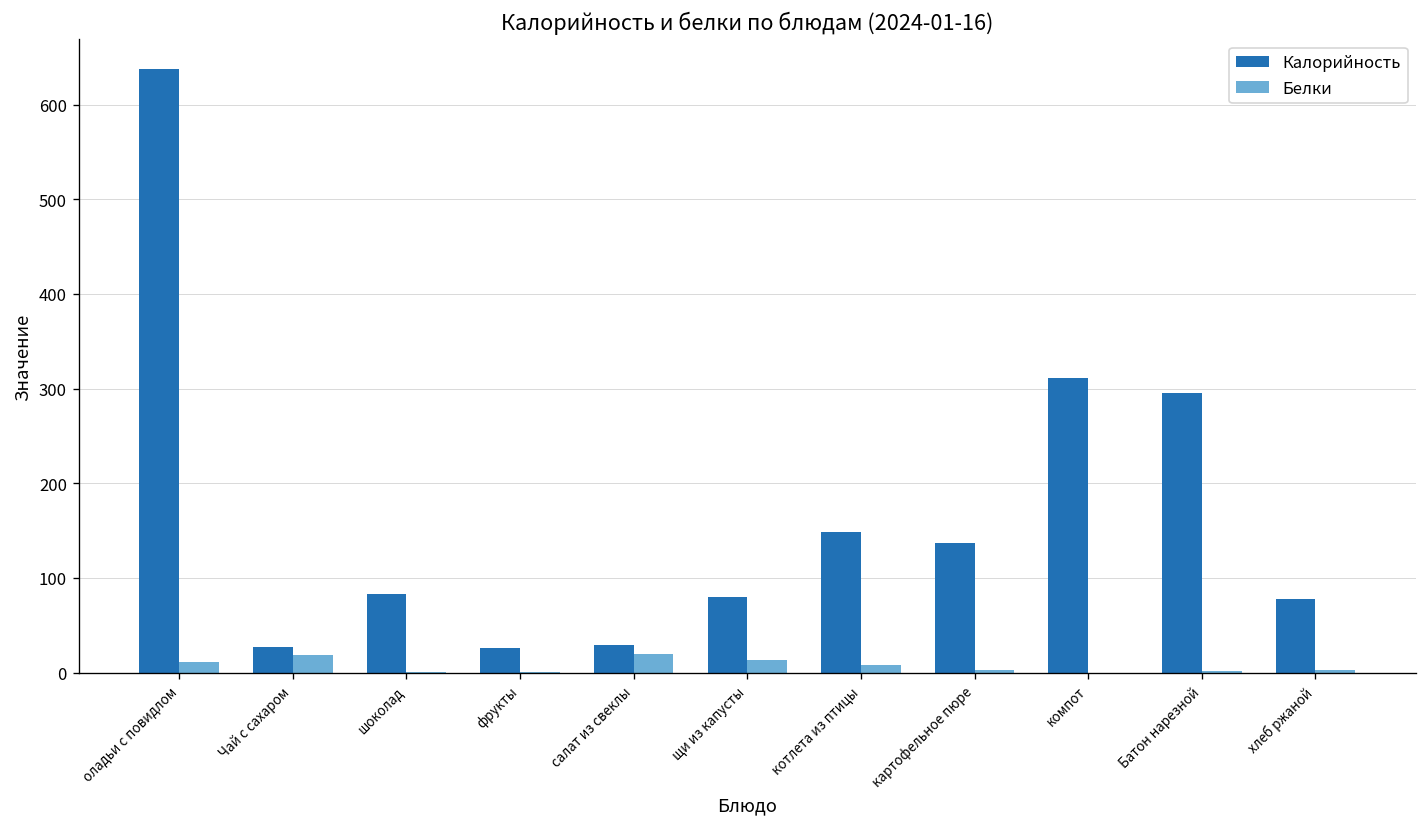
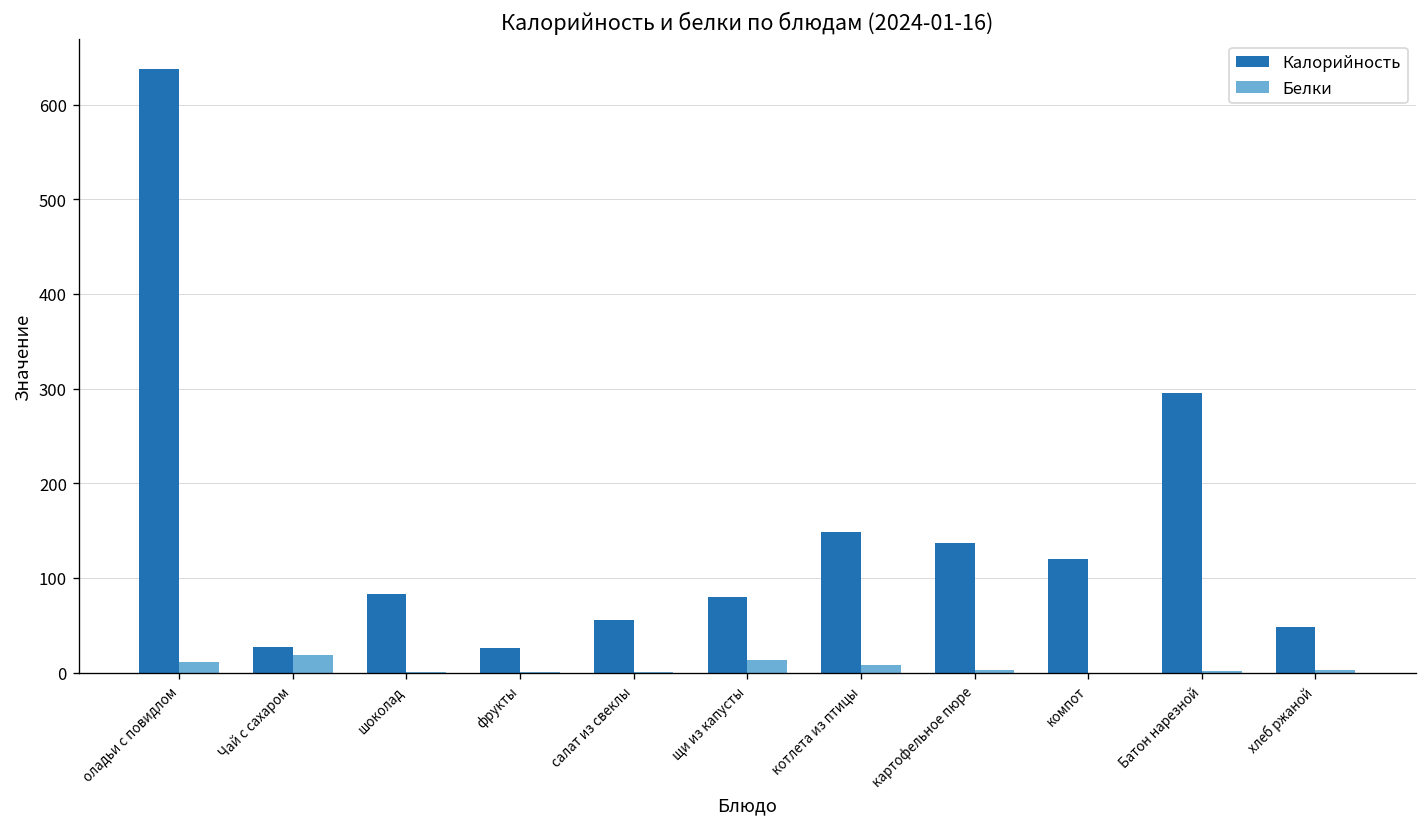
  {
    "Калорийность": {
      "оладьи с повидлом": 640,
      "Чай с сахаром": 30,
      "шоколад": 80,
      "фрукты": 30,
-     "салат из свеклы": 30,
+     "салат из свеклы": 60,
      "щи из капусты": 80,
      "котлета из птицы": 150,
      "картофельное пюре": 140,
-     "компот": 310,
+     "компот": 120,
      "Батон нарезной": 300,
-     "хлеб ржаной": 80
+     "хлеб ржаной": 50
    },
    "Белки": {
      "оладьи с повидлом": 10,
      "Чай с сахаром": 20,
-     "салат из свеклы": 20,
+     "салат из свеклы": 0,
      "щи из капусты": 10,
      "котлета из птицы": 10,
      "компот": 0
    }
  }
